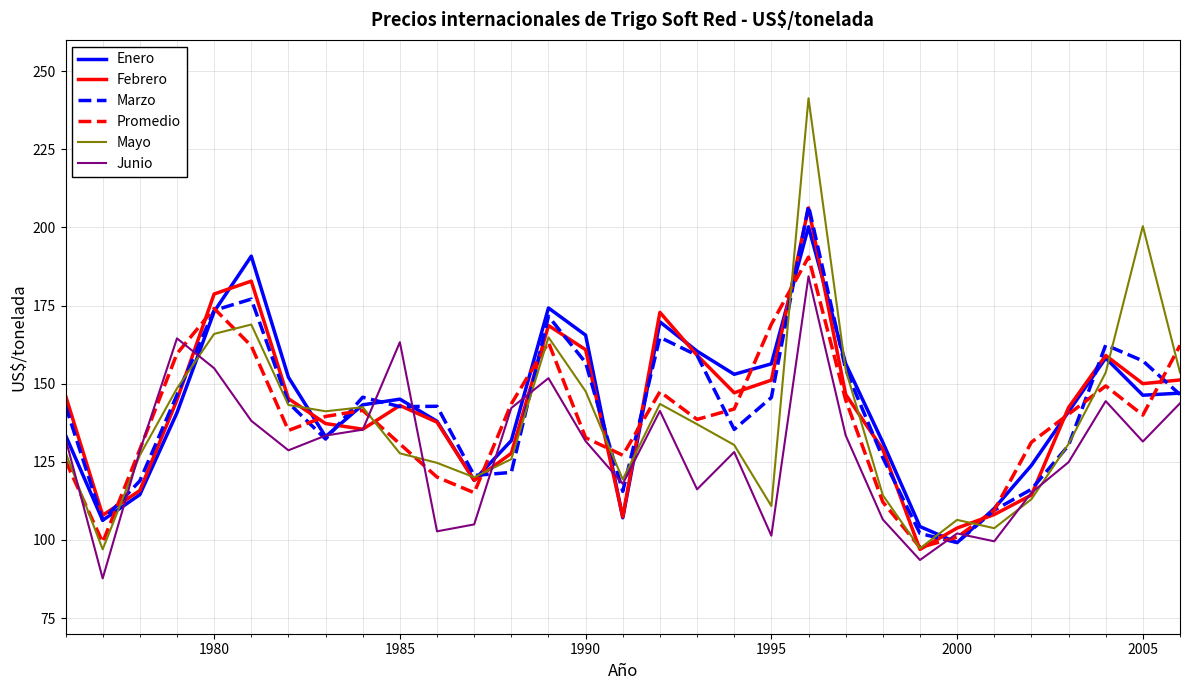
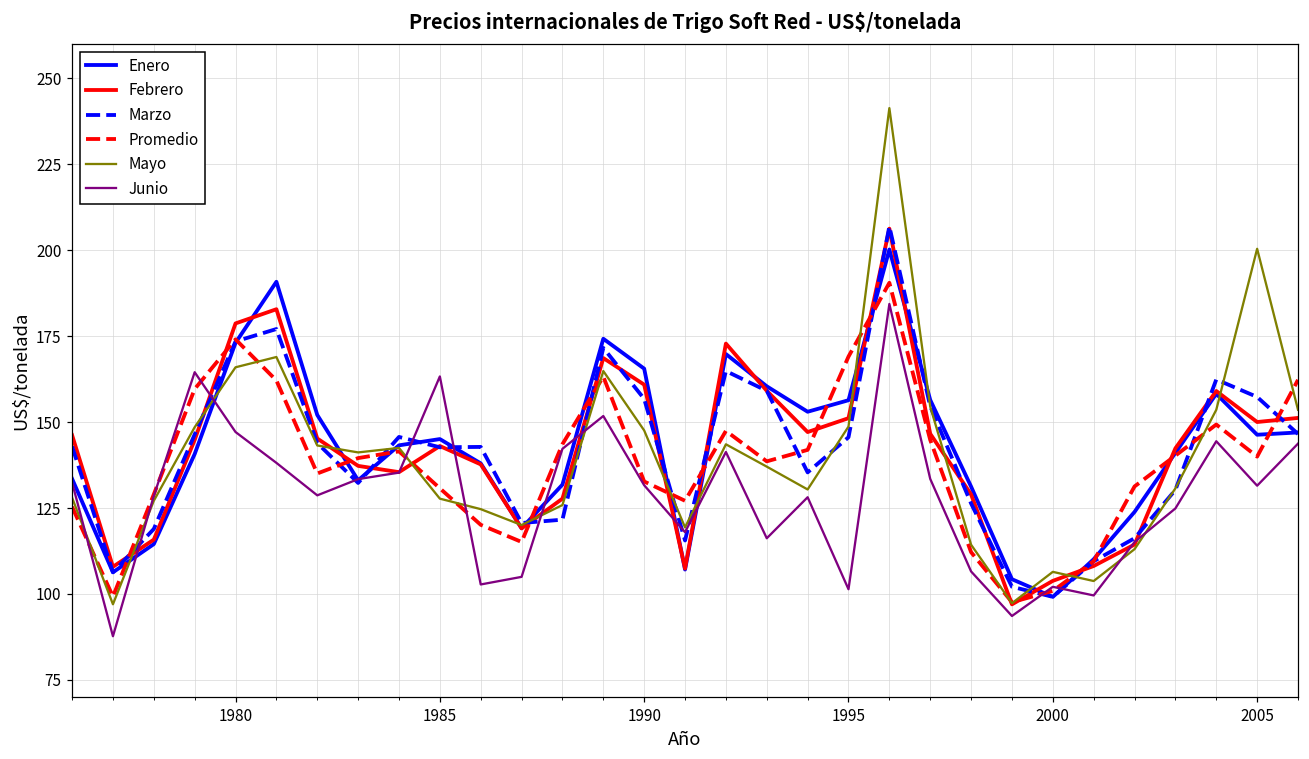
  {
    "Mayo": {
      "1980": 166,
      "1985": 128,
      "1990": 148,
-     "1995": 111,
+     "1995": 149,
      "2000": 106,
      "2005": 200
    },
    "Junio": {
-     "1980": 155,
+     "1980": 147,
      "1985": 163,
      "1990": 132,
      "1995": 101,
      "2000": 102,
      "2005": 131
    }
  }
